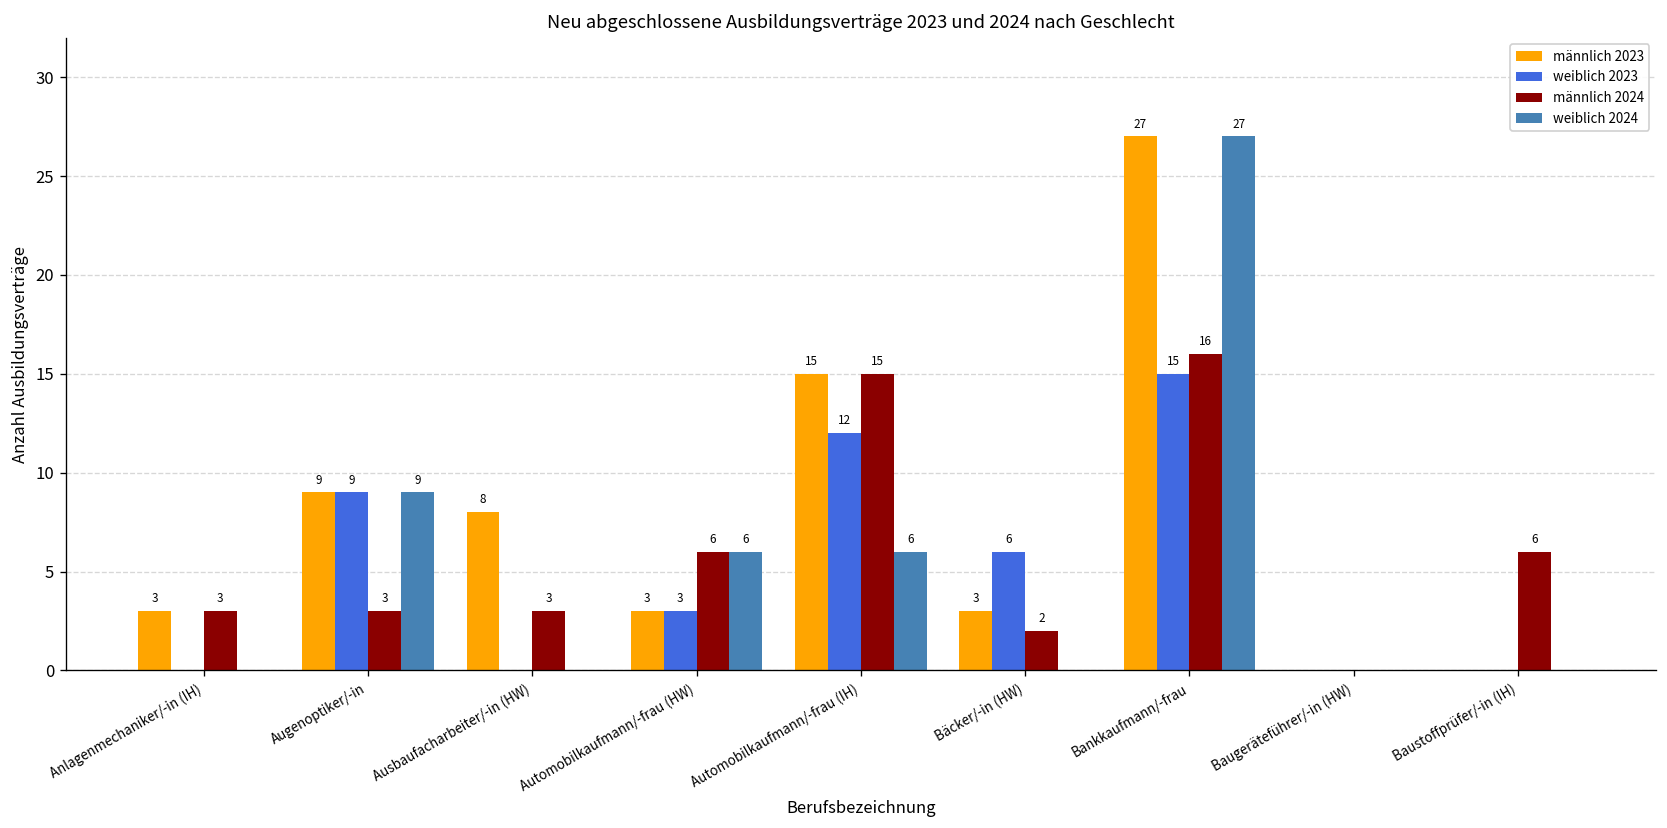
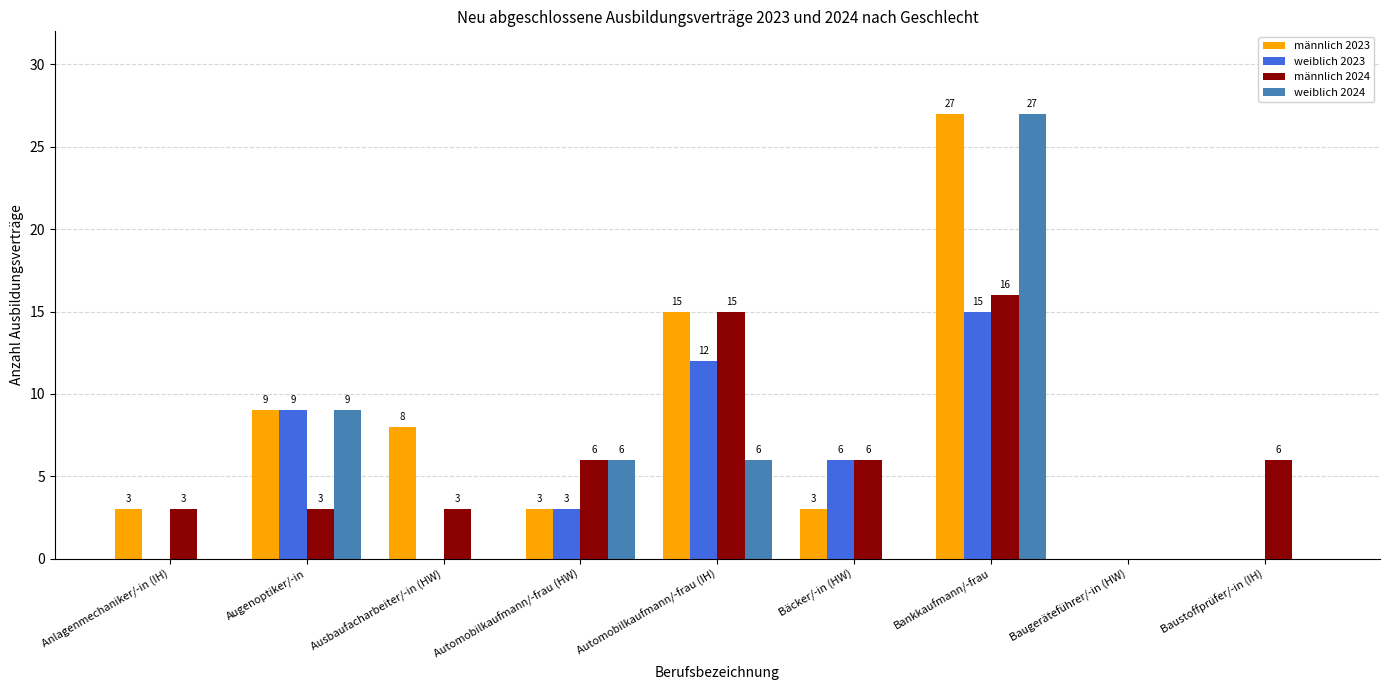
  {
    "männlich 2023": {
      "Anlagenmechaniker/-in (IH)": 3,
      "Augenoptiker/-in": 9,
      "Ausbaufacharbeiter/-in (HW)": 8,
      "Automobilkaufmann/-frau (HW)": 3,
      "Automobilkaufmann/-frau (IH)": 15,
      "Bäcker/-in (HW)": 3,
      "Bankkaufmann/-frau": 27
    },
    "männlich 2024": {
      "Anlagenmechaniker/-in (IH)": 3,
      "Augenoptiker/-in": 3,
      "Ausbaufacharbeiter/-in (HW)": 3,
      "Automobilkaufmann/-frau (HW)": 6,
      "Automobilkaufmann/-frau (IH)": 15,
-     "Bäcker/-in (HW)": 2,
+     "Bäcker/-in (HW)": 6,
      "Bankkaufmann/-frau": 16,
      "Baustoffprüfer/-in (IH)": 6
    }
  }
